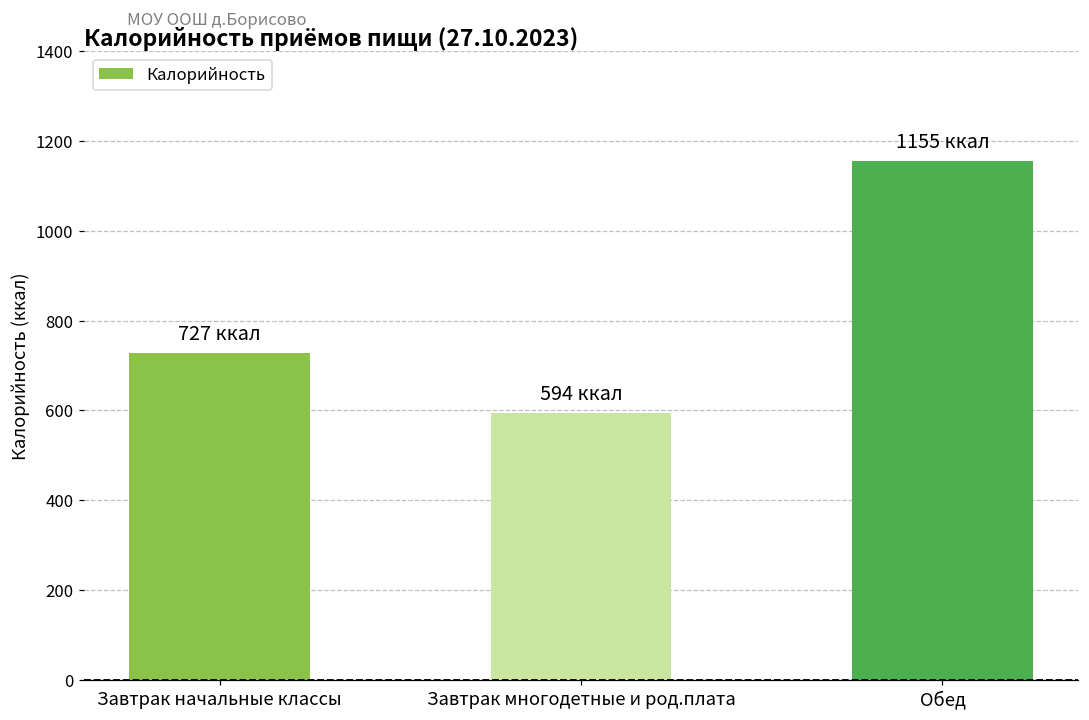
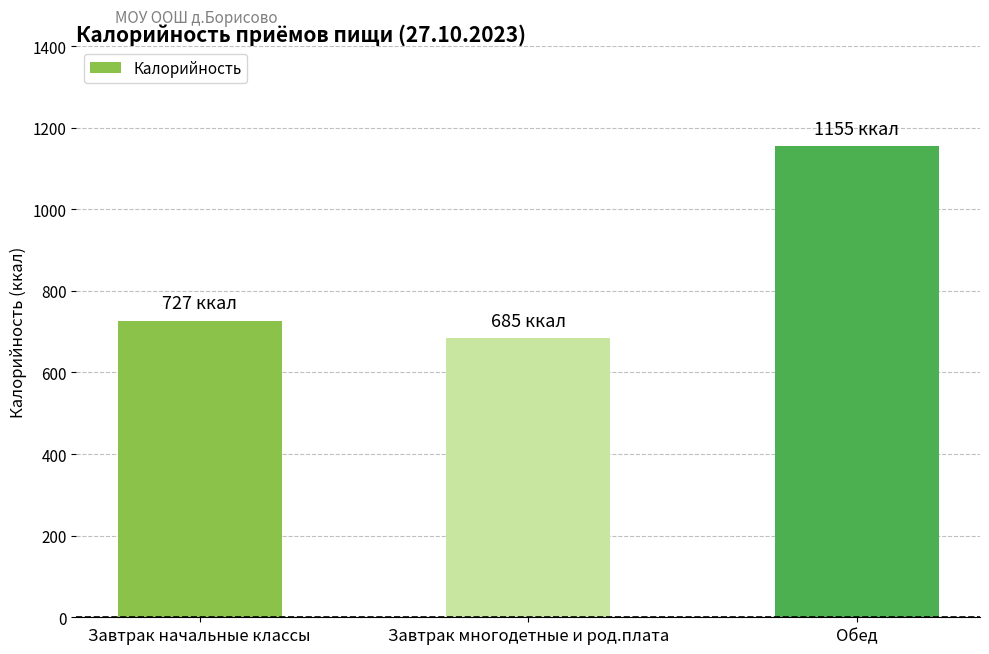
  {
    "Завтрак начальные классы": 727,
-   "Завтрак многодетные и род.плата": 594,
+   "Завтрак многодетные и род.плата": 685,
    "Обед": 1155
  }
